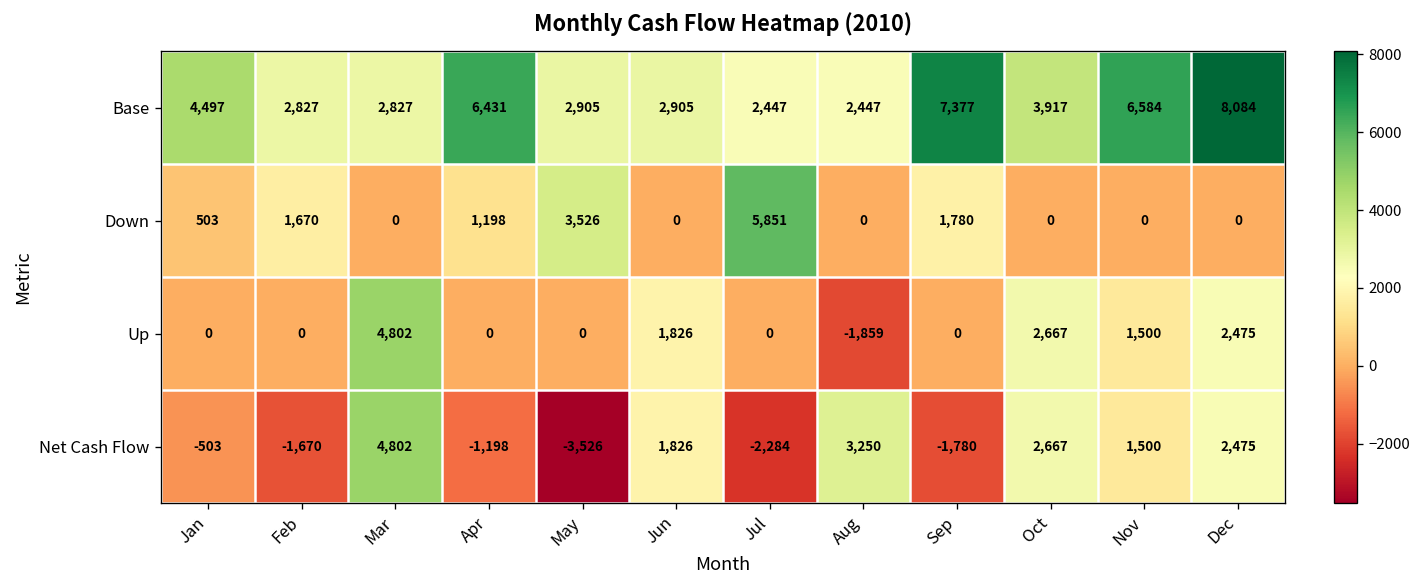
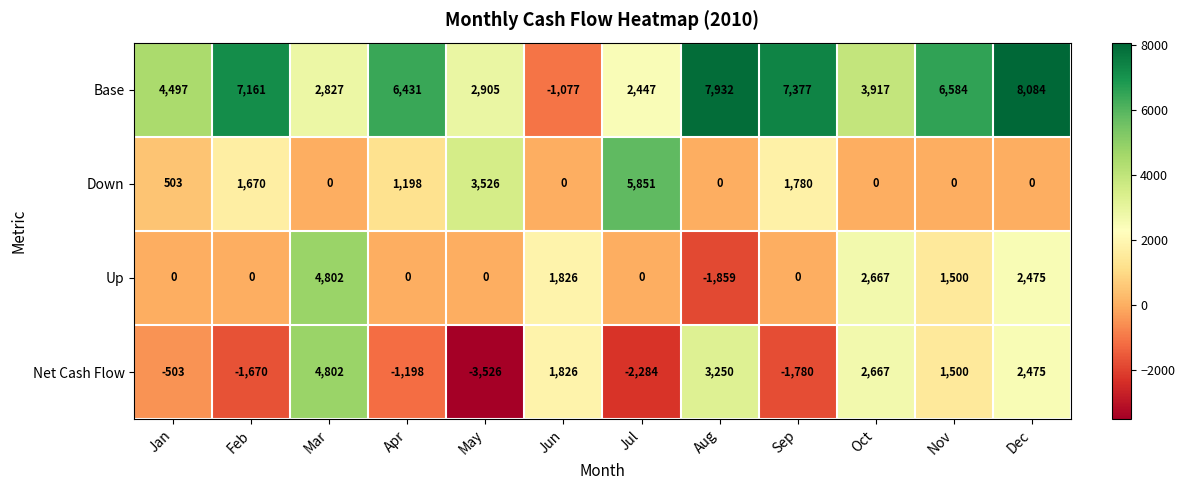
  {
    "Base": {
      "Jan": "4,497",
-     "Feb": "2,827",
+     "Feb": "7,161",
      "Mar": "2,827",
      "Apr": "6,431",
      "May": "2,905",
-     "Jun": "2,905",
+     "Jun": "-1,077",
      "Jul": "2,447",
-     "Aug": "2,447",
+     "Aug": "7,932",
      "Sep": "7,377",
      "Oct": "3,917",
      "Nov": "6,584",
      "Dec": "8,084"
    },
    "Down": {
      "Jan": "503",
      "Feb": "1,670",
      "Mar": "0",
      "Apr": "1,198",
      "May": "3,526",
      "Jun": "0",
      "Jul": "5,851",
      "Aug": "0",
      "Sep": "1,780",
      "Oct": "0",
      "Nov": "0",
      "Dec": "0"
    },
    "Up": {
      "Jan": "0",
      "Feb": "0",
      "Mar": "4,802",
      "Apr": "0",
      "May": "0",
      "Jun": "1,826",
      "Jul": "0",
      "Aug": "-1,859",
      "Sep": "0",
      "Oct": "2,667",
      "Nov": "1,500",
      "Dec": "2,475"
    },
    "Net Cash Flow": {
      "Jan": "-503",
      "Feb": "-1,670",
      "Mar": "4,802",
      "Apr": "-1,198",
      "May": "-3,526",
      "Jun": "1,826",
      "Jul": "-2,284",
      "Aug": "3,250",
      "Sep": "-1,780",
      "Oct": "2,667",
      "Nov": "1,500",
      "Dec": "2,475"
    }
  }
